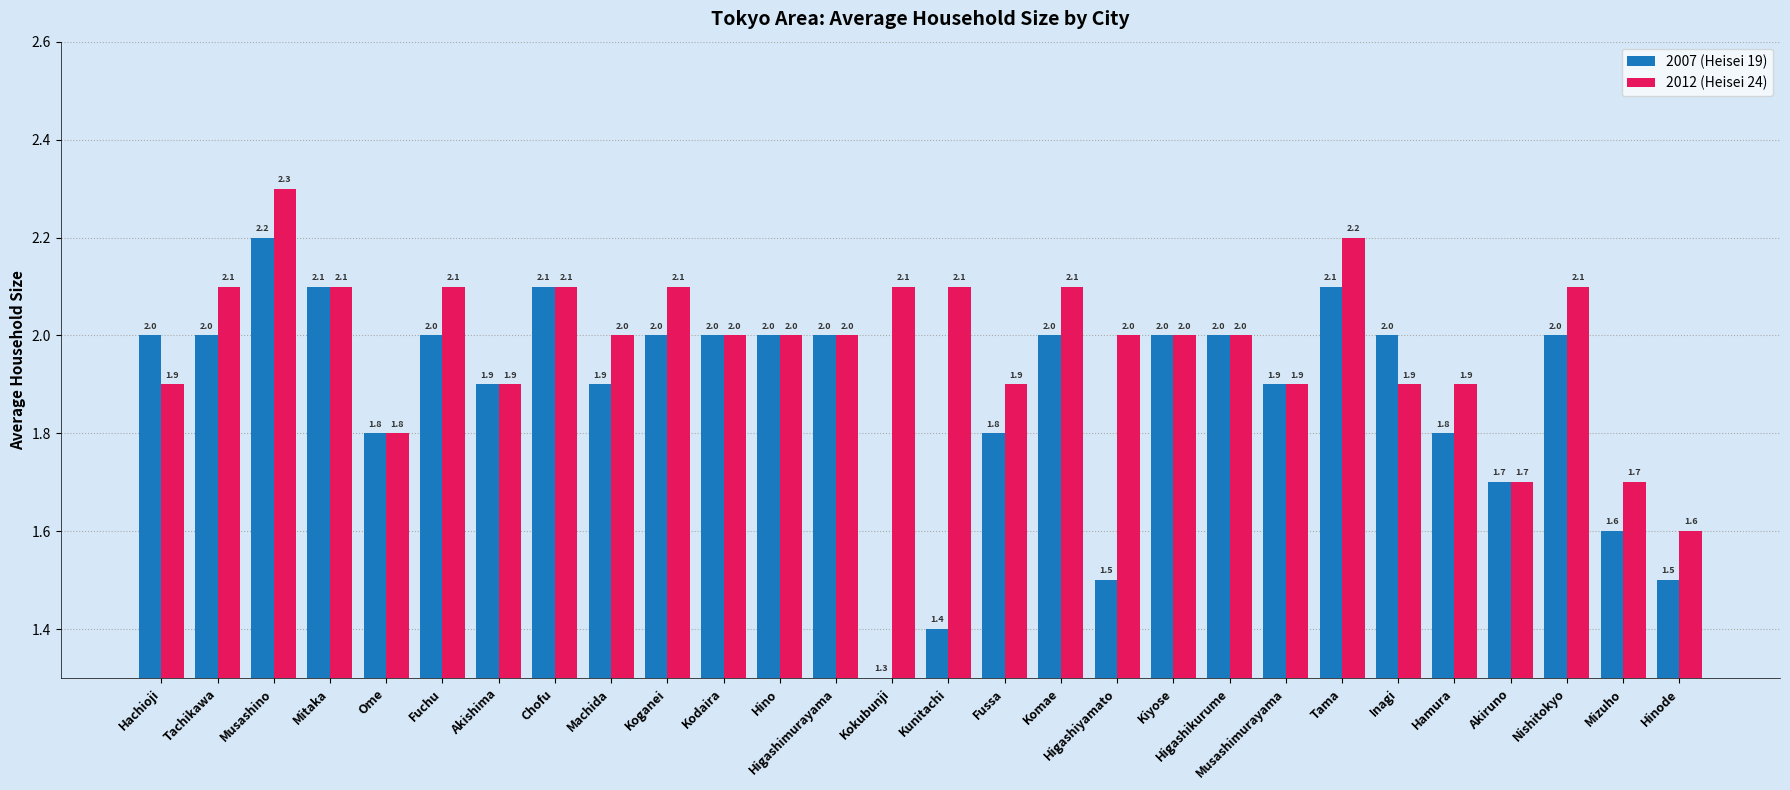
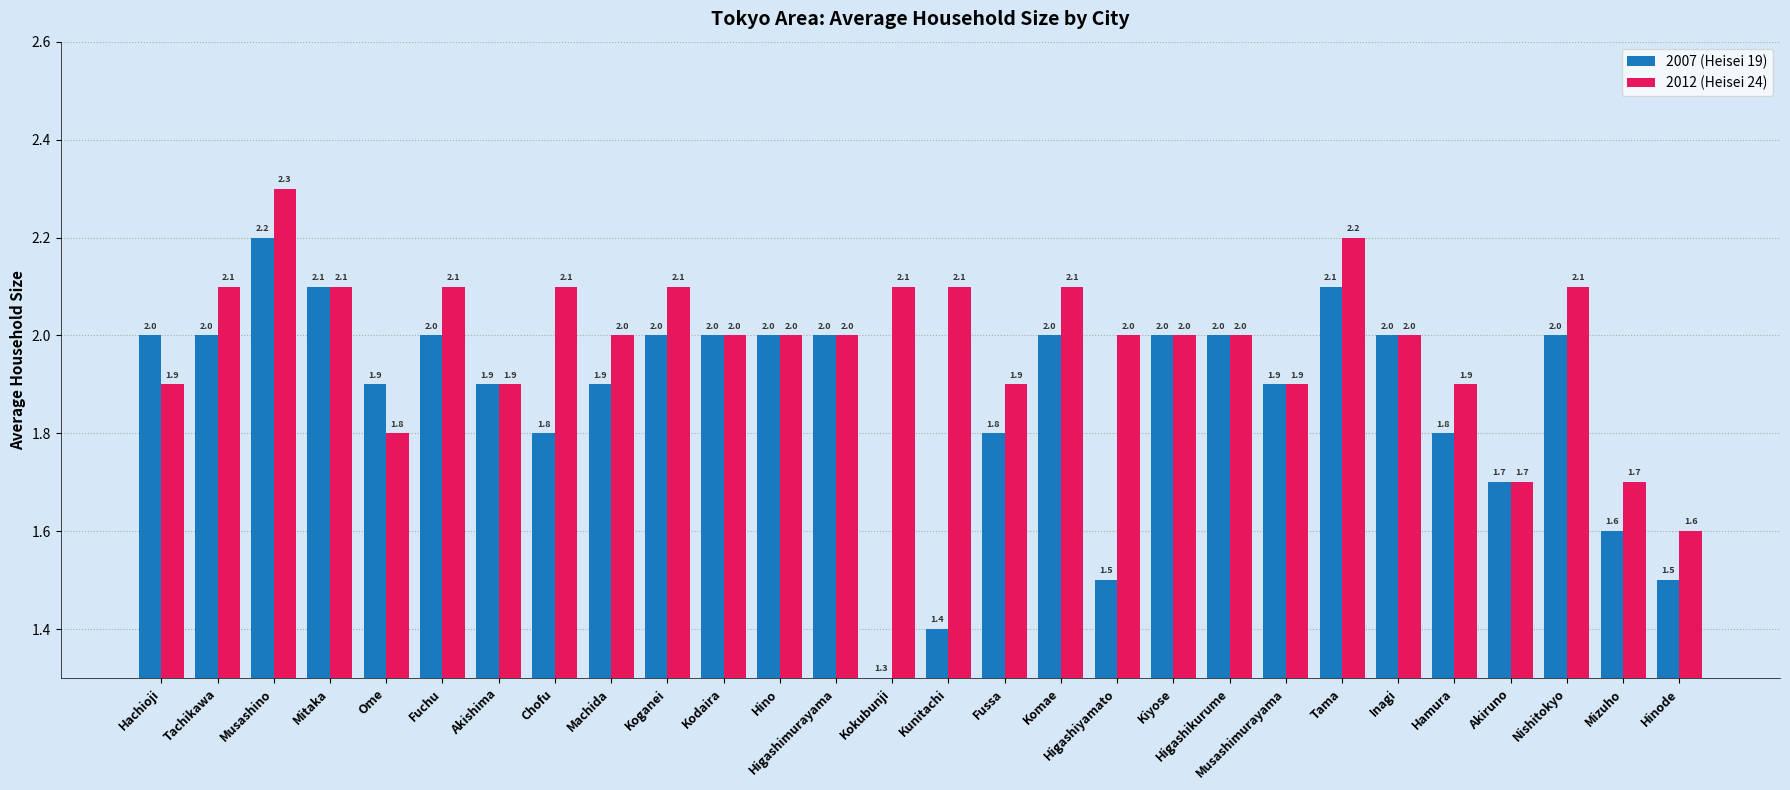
  {
    "2007 (Heisei 19)": {
      "Hachioji": 2.0,
      "Tachikawa": 2.0,
      "Musashino": 2.2,
      "Mitaka": 2.1,
-     "Ome": 1.8,
+     "Ome": 1.9,
      "Fuchu": 2.0,
      "Akishima": 1.9,
-     "Chofu": 2.1,
+     "Chofu": 1.8,
      "Machida": 1.9,
      "Koganei": 2.0,
      "Kodaira": 2.0,
      "Hino": 2.0,
      "Higashimurayama": 2.0,
      "Kokubunji": 1.3,
      "Kunitachi": 1.4,
      "Fussa": 1.8,
      "Komae": 2.0,
      "Higashiyamato": 1.5,
      "Kiyose": 2.0,
      "Higashikurume": 2.0,
      "Musashimurayama": 1.9,
      "Tama": 2.1,
      "Inagi": 2.0,
      "Hamura": 1.8,
      "Akiruno": 1.7,
      "Nishitokyo": 2.0,
      "Mizuho": 1.6,
      "Hinode": 1.5
    },
    "2012 (Heisei 24)": {
      "Hachioji": 1.9,
      "Tachikawa": 2.1,
      "Musashino": 2.3,
      "Mitaka": 2.1,
      "Ome": 1.8,
      "Fuchu": 2.1,
      "Akishima": 1.9,
      "Chofu": 2.1,
      "Machida": 2.0,
      "Koganei": 2.1,
      "Kodaira": 2.0,
      "Hino": 2.0,
      "Higashimurayama": 2.0,
      "Kokubunji": 2.1,
      "Kunitachi": 2.1,
      "Fussa": 1.9,
      "Komae": 2.1,
      "Higashiyamato": 2.0,
      "Kiyose": 2.0,
      "Higashikurume": 2.0,
      "Musashimurayama": 1.9,
      "Tama": 2.2,
-     "Inagi": 1.9,
+     "Inagi": 2.0,
      "Hamura": 1.9,
      "Akiruno": 1.7,
      "Nishitokyo": 2.1,
      "Mizuho": 1.7,
      "Hinode": 1.6
    }
  }
